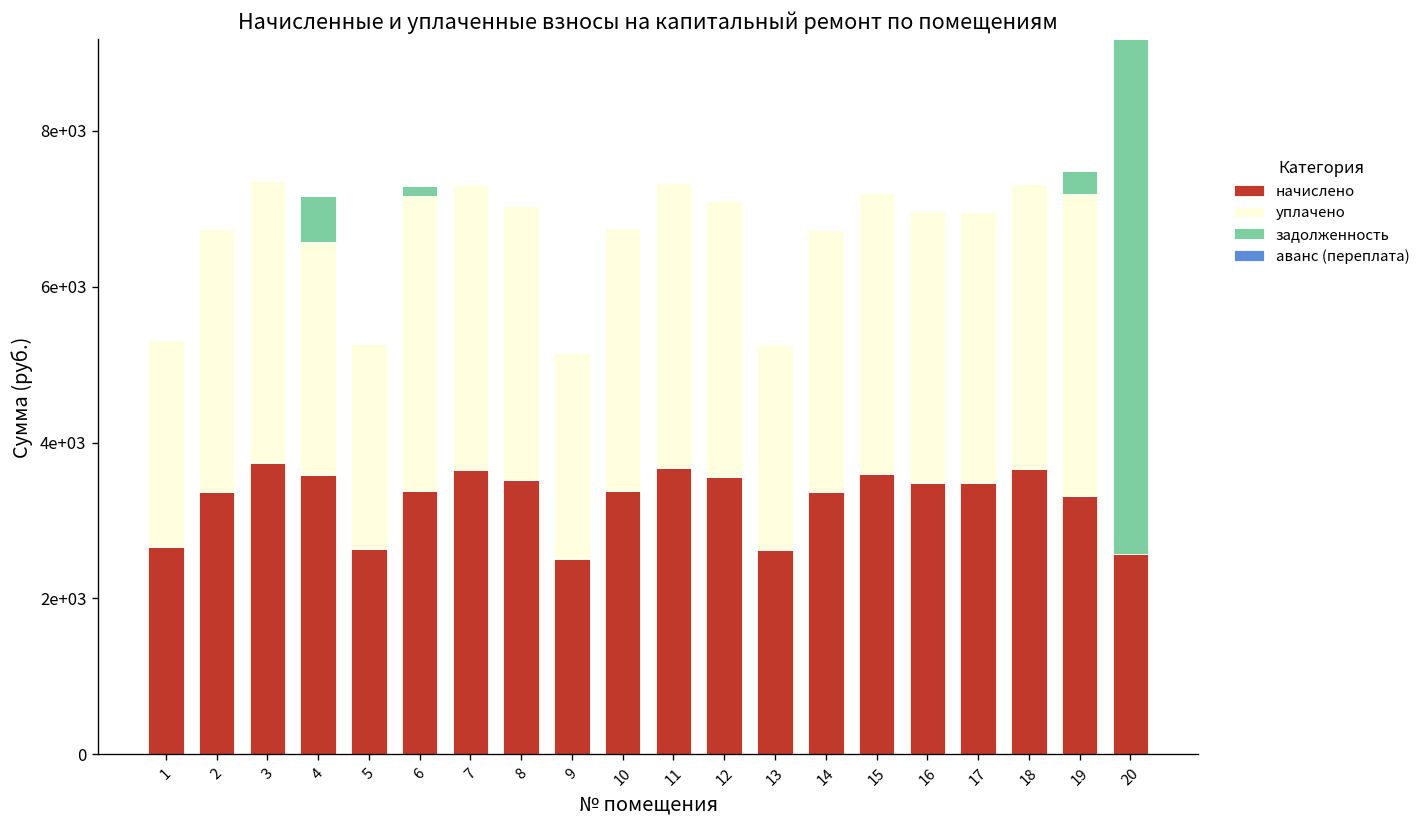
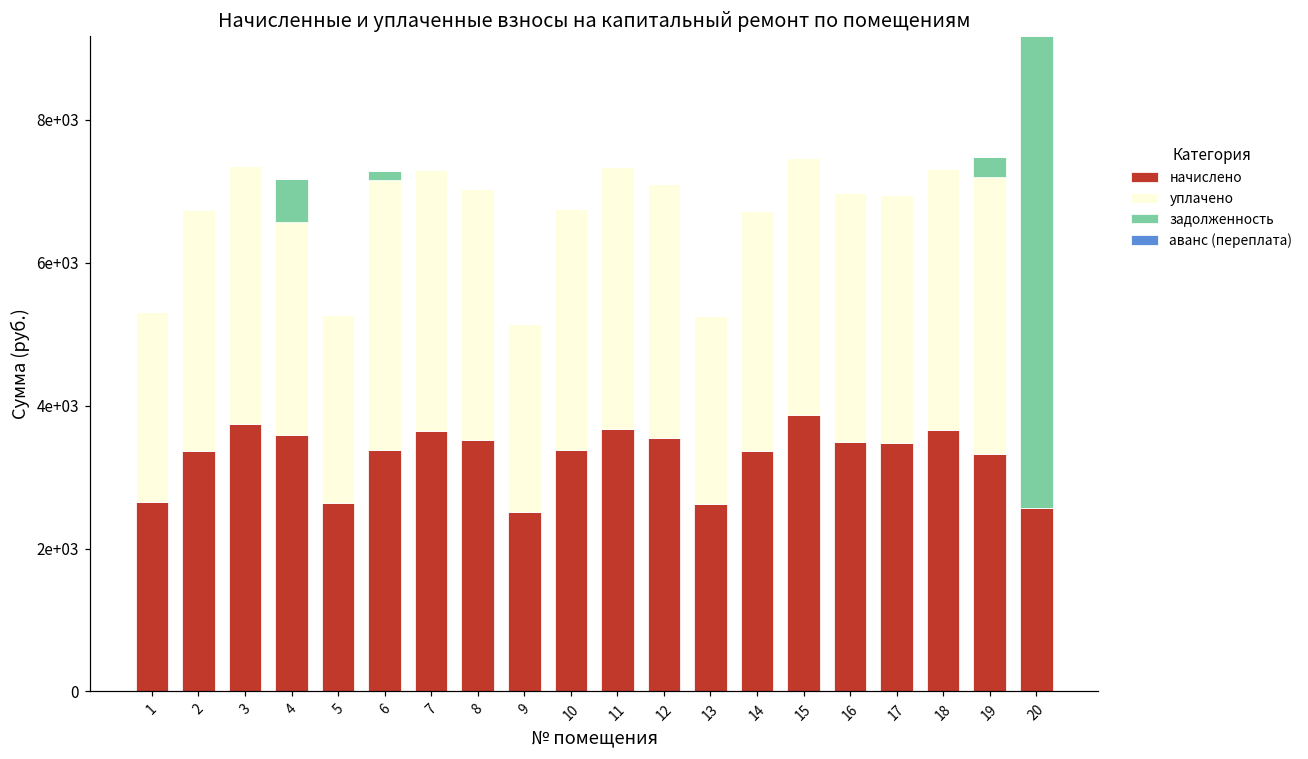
  {
    "начислено": {
      "1": 2700,
      "2": 3400,
      "3": 3700,
      "4": 3600,
      "5": 2600,
      "6": 3400,
      "7": 3700,
      "8": 3500,
      "9": 2500,
      "10": 3400,
      "11": 3700,
      "12": 3600,
      "13": 2600,
      "14": 3400,
-     "15": 3600,
+     "15": 3900,
      "16": 3500,
      "17": 3500,
      "18": 3700,
      "19": 3300,
      "20": 2600
    },
    "уплачено": {
      "1": 2700,
      "2": 3400,
      "3": 3600,
      "4": 3000,
      "5": 2600,
      "6": 3800,
      "7": 3700,
      "8": 3500,
      "9": 2600,
      "10": 3400,
      "11": 3700,
      "12": 3600,
      "13": 2600,
      "14": 3400,
      "15": 3600,
      "16": 3500,
      "17": 3500,
      "18": 3700,
      "19": 3900,
      "20": 0
    },
    "аванс (переплата)": {
      "1": 0,
      "2": 0,
      "3": 0,
      "5": 0,
      "7": 0,
      "8": 0,
      "9": 0,
      "10": 0,
      "11": 0,
      "12": 0,
      "13": 0,
      "14": 0,
      "15": 0,
      "16": 0,
      "17": 0,
      "18": 0
    }
  }
